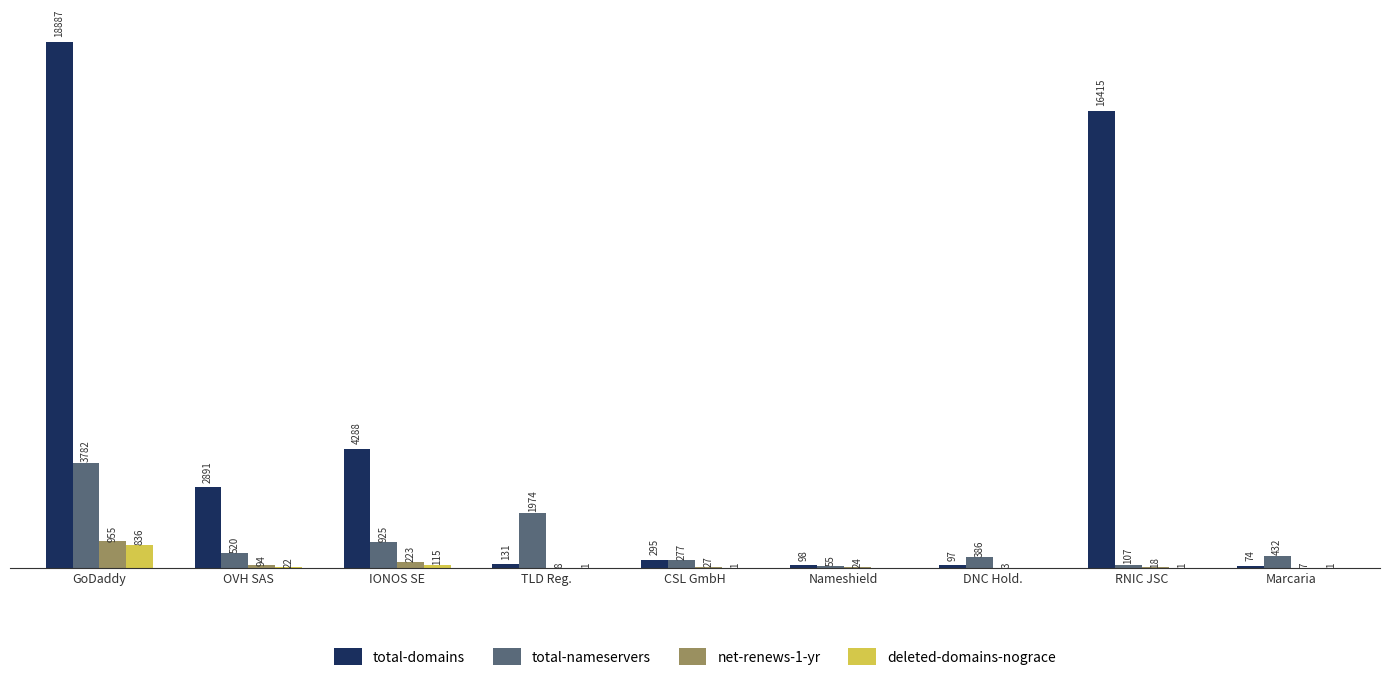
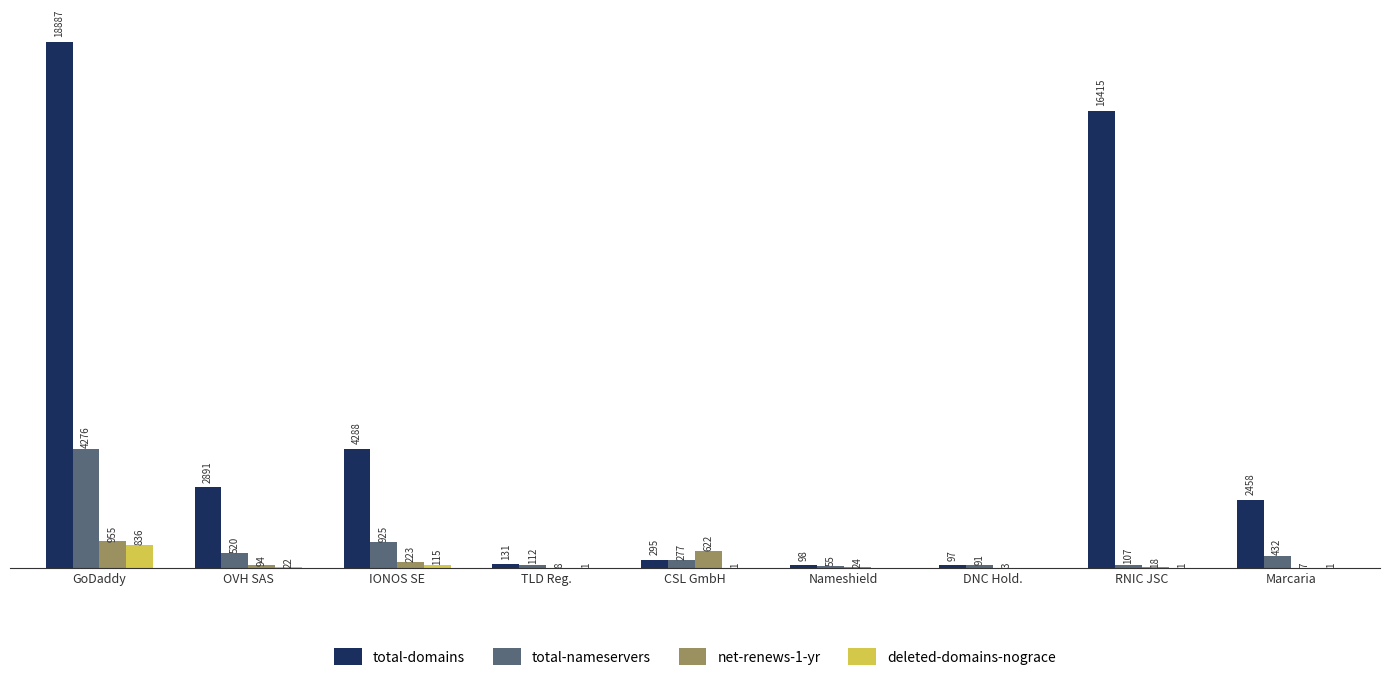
  {
    "total-domains": {
      "GoDaddy": 18887,
      "OVH SAS": 2891,
      "IONOS SE": 4288,
      "TLD Reg.": 131,
      "CSL GmbH": 295,
      "Nameshield": 98,
      "DNC Hold.": 97,
      "RNIC JSC": 16415,
-     "Marcaria": 74
+     "Marcaria": 2458
    },
    "total-nameservers": {
-     "GoDaddy": 3782,
+     "GoDaddy": 4276,
      "OVH SAS": 520,
      "IONOS SE": 925,
-     "TLD Reg.": 1974,
+     "TLD Reg.": 112,
      "CSL GmbH": 277,
      "Nameshield": 55,
-     "DNC Hold.": 386,
+     "DNC Hold.": 91,
      "RNIC JSC": 107,
      "Marcaria": 432
    },
    "net-renews-1-yr": {
      "GoDaddy": 955,
      "OVH SAS": 94,
      "IONOS SE": 223,
      "TLD Reg.": 8,
-     "CSL GmbH": 27,
+     "CSL GmbH": 622,
      "Nameshield": 24,
      "DNC Hold.": 3,
      "RNIC JSC": 18,
      "Marcaria": 7
    },
    "deleted-domains-nograce": {
      "GoDaddy": 836,
      "OVH SAS": 22,
      "IONOS SE": 115,
      "TLD Reg.": 1,
      "CSL GmbH": 1,
      "RNIC JSC": 1,
      "Marcaria": 1
    }
  }
